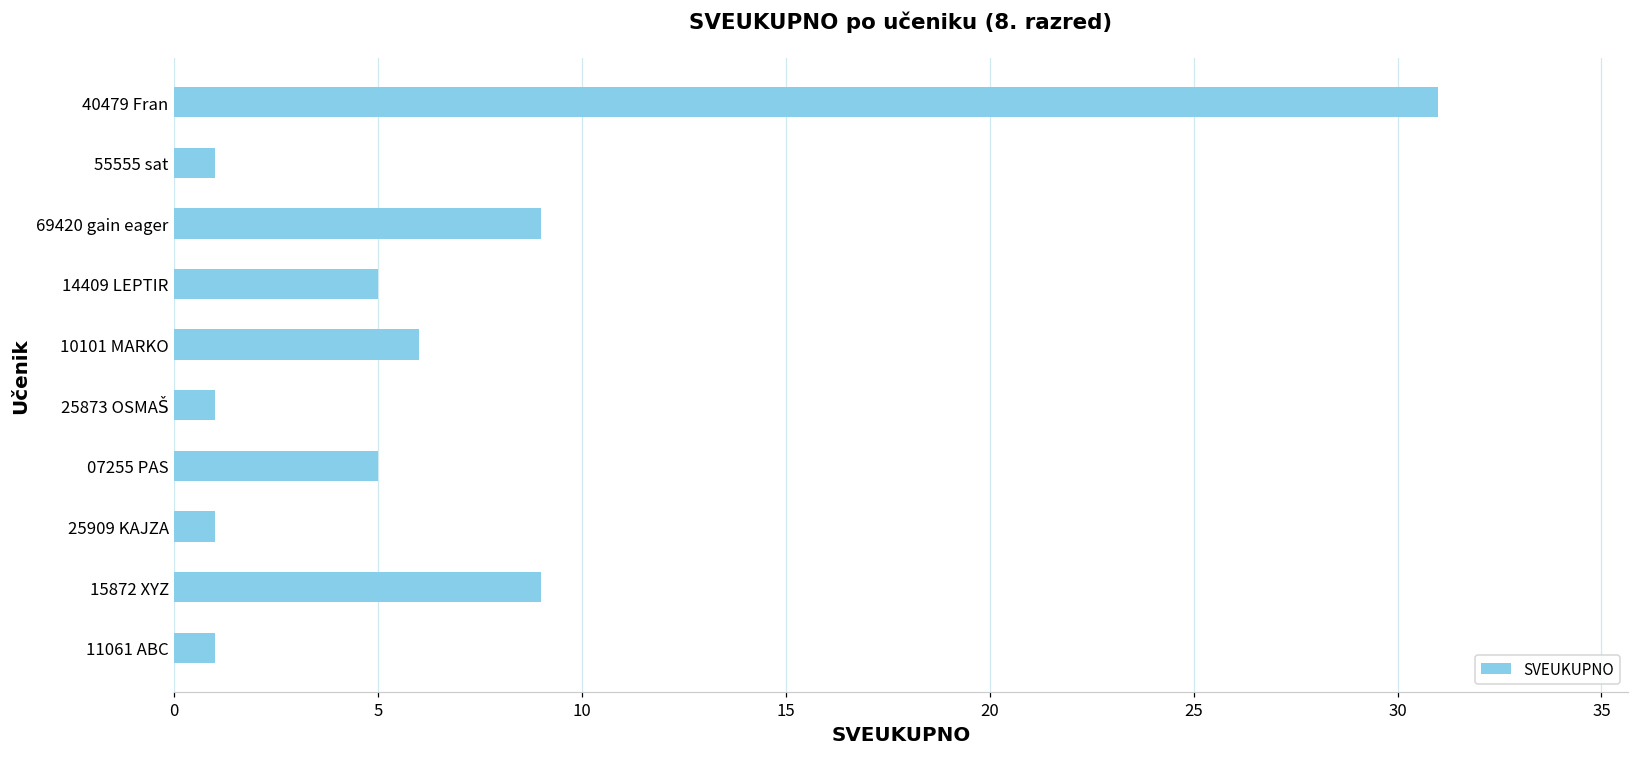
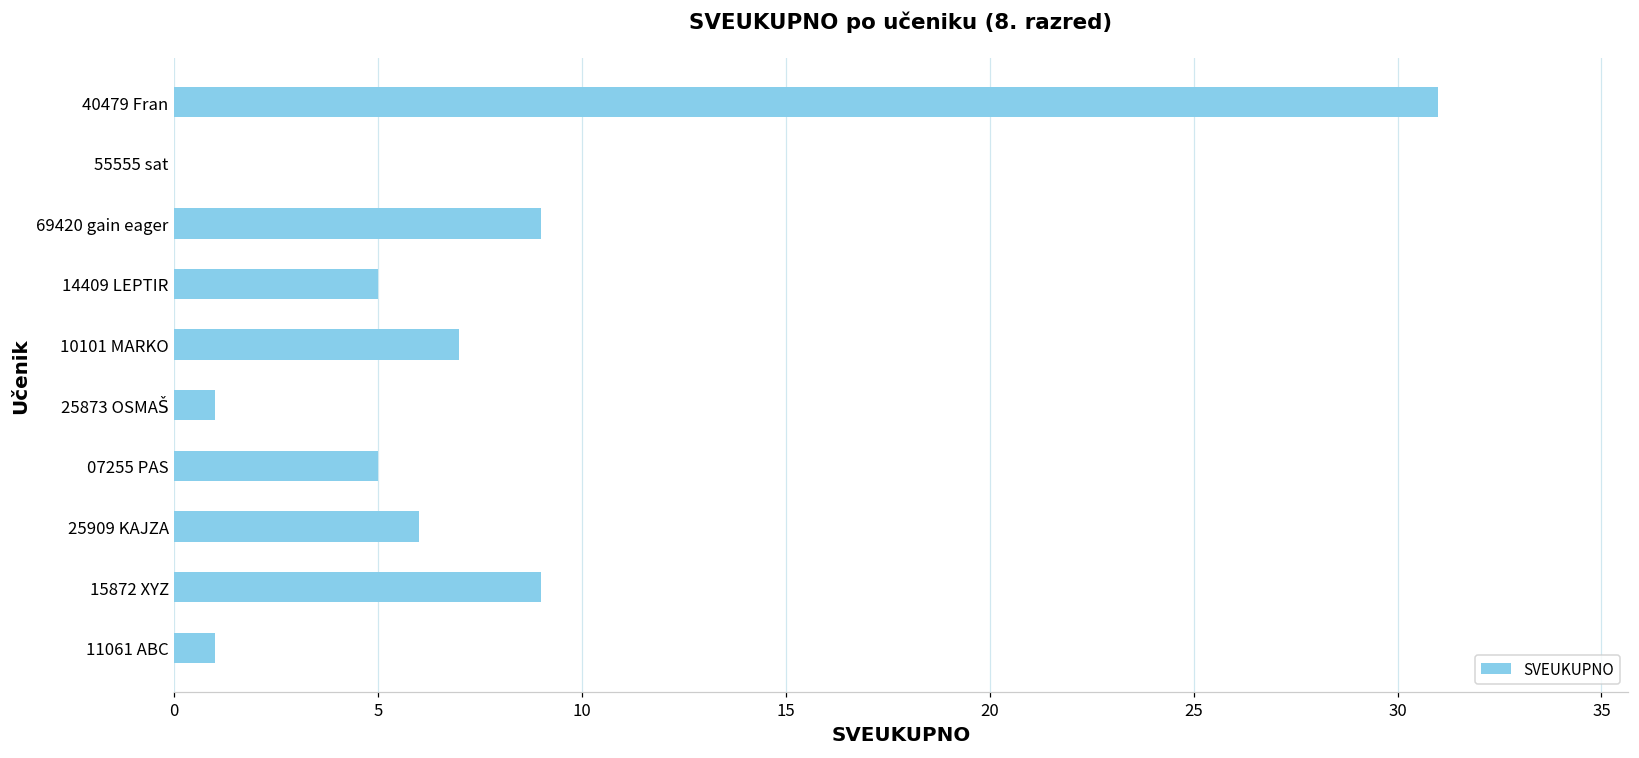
  {
    "40479 Fran": 31,
-   "55555 sat": 1,
+   "55555 sat": 0,
    "69420 gain eager": 9,
    "14409 LEPTIR": 5,
-   "10101 MARKO": 6,
+   "10101 MARKO": 7,
    "25873 OSMAŠ": 1,
    "07255 PAS": 5,
-   "25909 KAJZA": 1,
+   "25909 KAJZA": 6,
    "15872 XYZ": 9,
    "11061 ABC": 1
  }
